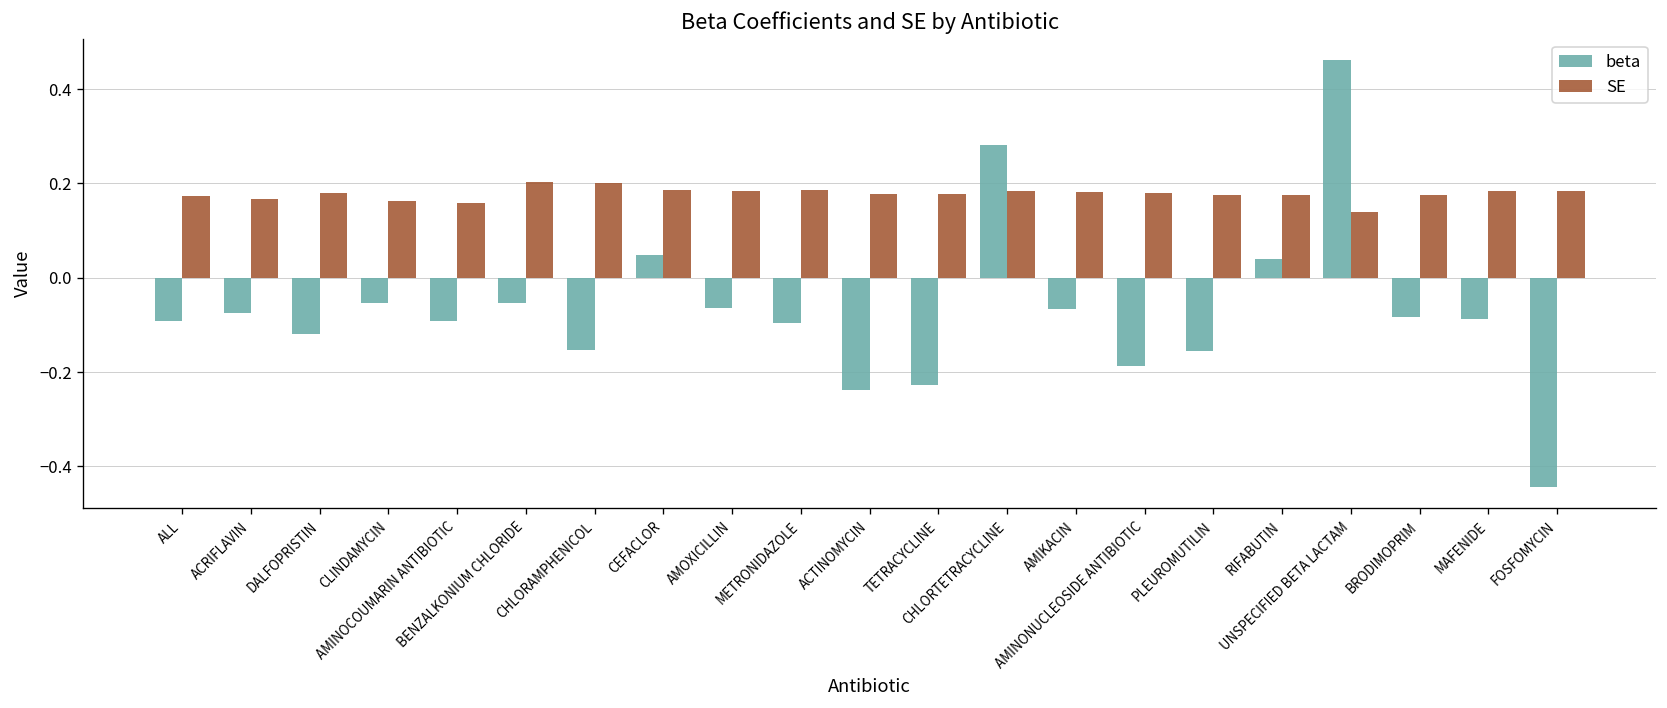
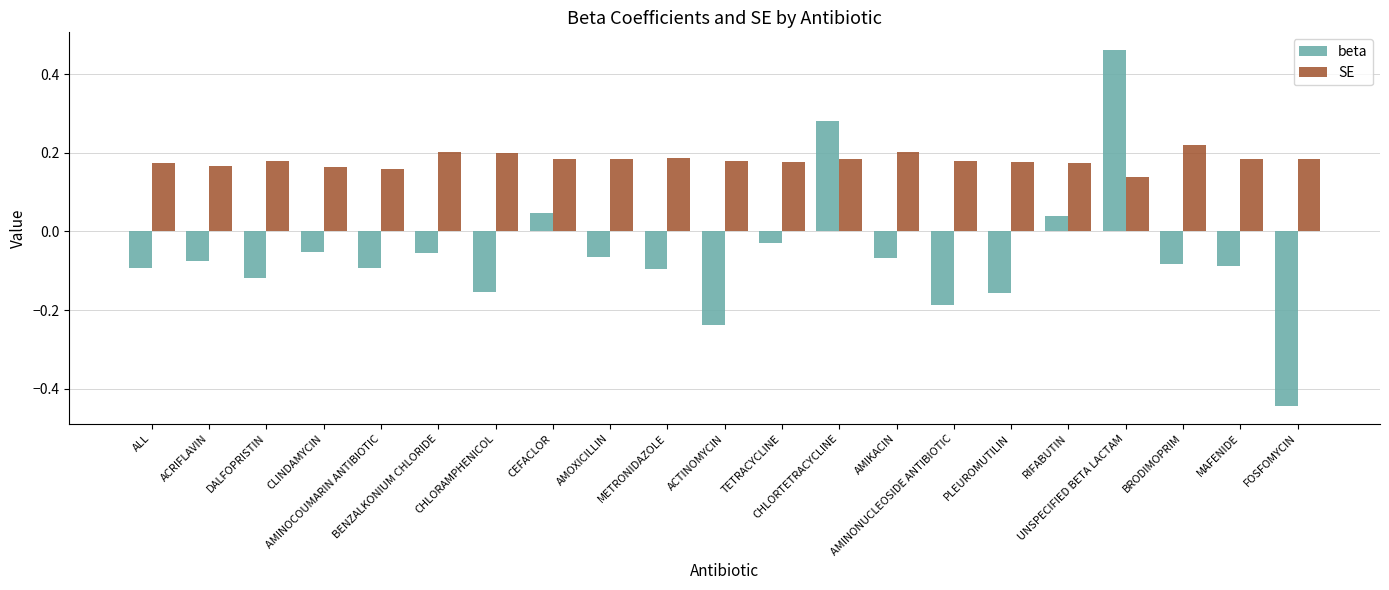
  {
    "beta": {
      "ALL": -0.09,
      "ACRIFLAVIN": -0.08,
      "DALFOPRISTIN": -0.12,
      "CLINDAMYCIN": -0.05,
      "AMINOCOUMARIN ANTIBIOTIC": -0.09,
      "BENZALKONIUM CHLORIDE": -0.05,
      "CHLORAMPHENICOL": -0.15,
      "CEFACLOR": 0.05,
      "AMOXICILLIN": -0.06,
      "METRONIDAZOLE": -0.10,
      "ACTINOMYCIN": -0.24,
-     "TETRACYCLINE": -0.23,
+     "TETRACYCLINE": -0.03,
      "CHLORTETRACYCLINE": 0.28,
      "AMIKACIN": -0.07,
      "AMINONUCLEOSIDE ANTIBIOTIC": -0.19,
      "PLEUROMUTILIN": -0.16,
      "RIFABUTIN": 0.04,
      "UNSPECIFIED BETA LACTAM": 0.46,
      "BRODIMOPRIM": -0.08,
      "MAFENIDE": -0.09,
      "FOSFOMYCIN": -0.44
    },
    "SE": {
      "ALL": 0.17,
      "ACRIFLAVIN": 0.17,
      "DALFOPRISTIN": 0.18,
      "CLINDAMYCIN": 0.16,
      "AMINOCOUMARIN ANTIBIOTIC": 0.16,
      "BENZALKONIUM CHLORIDE": 0.20,
      "CHLORAMPHENICOL": 0.20,
      "CEFACLOR": 0.19,
      "AMOXICILLIN": 0.18,
      "METRONIDAZOLE": 0.19,
      "ACTINOMYCIN": 0.18,
      "TETRACYCLINE": 0.18,
      "CHLORTETRACYCLINE": 0.18,
-     "AMIKACIN": 0.18,
+     "AMIKACIN": 0.20,
      "AMINONUCLEOSIDE ANTIBIOTIC": 0.18,
      "PLEUROMUTILIN": 0.18,
      "RIFABUTIN": 0.18,
      "UNSPECIFIED BETA LACTAM": 0.14,
-     "BRODIMOPRIM": 0.18,
+     "BRODIMOPRIM": 0.22,
      "MAFENIDE": 0.18,
      "FOSFOMYCIN": 0.18
    }
  }
